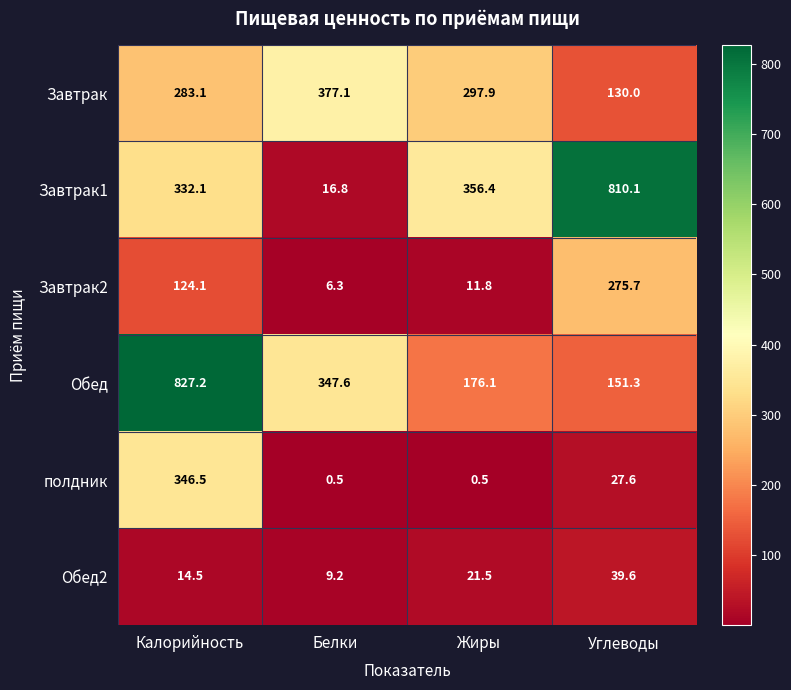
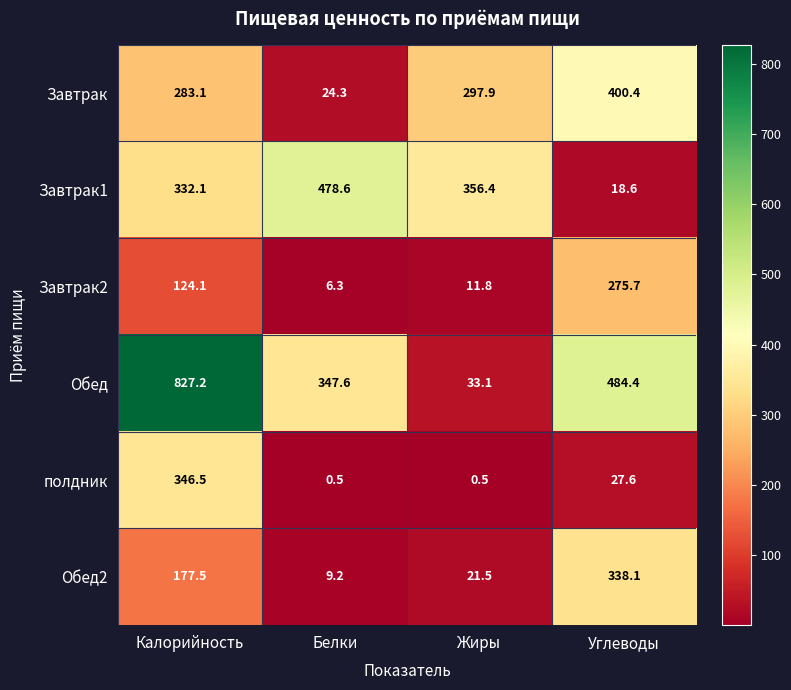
  {
    "Завтрак": {
      "Калорийность": 283.1,
-     "Белки": 377.1,
+     "Белки": 24.3,
      "Жиры": 297.9,
-     "Углеводы": 130.0
+     "Углеводы": 400.4
    },
    "Завтрак1": {
      "Калорийность": 332.1,
-     "Белки": 16.8,
+     "Белки": 478.6,
      "Жиры": 356.4,
-     "Углеводы": 810.1
+     "Углеводы": 18.6
    },
    "Завтрак2": {
      "Калорийность": 124.1,
      "Белки": 6.3,
      "Жиры": 11.8,
      "Углеводы": 275.7
    },
    "Обед": {
      "Калорийность": 827.2,
      "Белки": 347.6,
-     "Жиры": 176.1,
-     "Углеводы": 151.3
+     "Жиры": 33.1,
+     "Углеводы": 484.4
    },
    "полдник": {
      "Калорийность": 346.5,
      "Белки": 0.5,
      "Жиры": 0.5,
      "Углеводы": 27.6
    },
    "Обед2": {
-     "Калорийность": 14.5,
+     "Калорийность": 177.5,
      "Белки": 9.2,
      "Жиры": 21.5,
-     "Углеводы": 39.6
+     "Углеводы": 338.1
    }
  }
